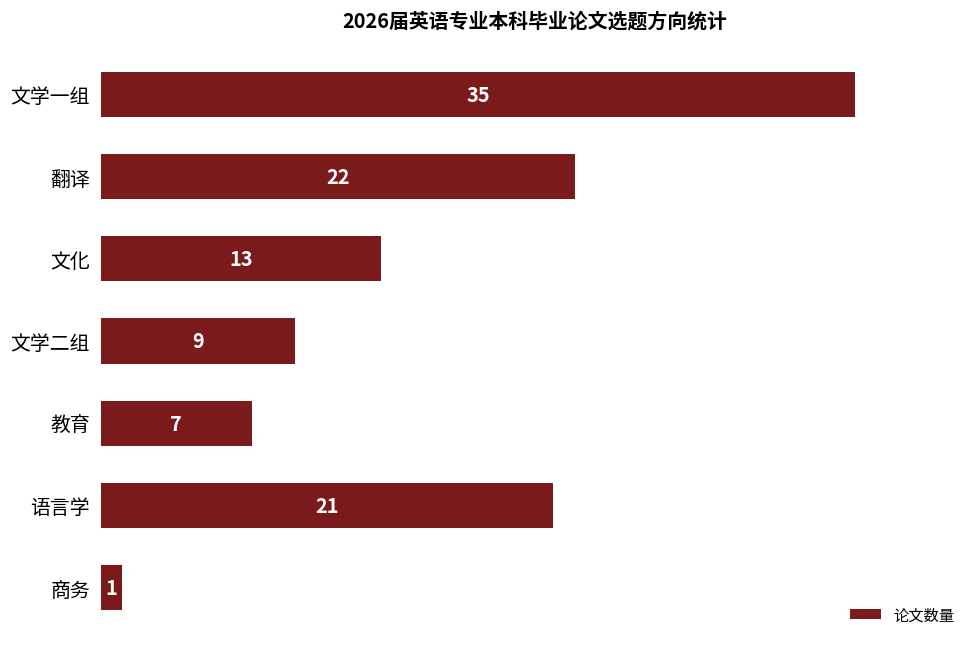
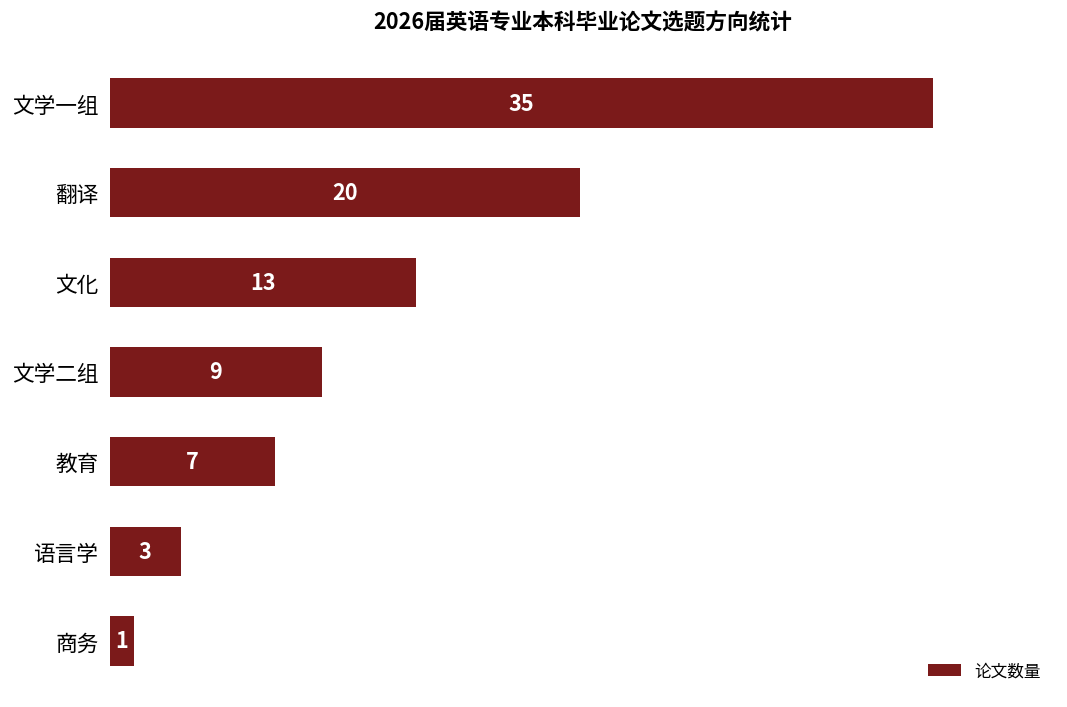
  {
    "文学一组": 35,
-   "翻译": 22,
+   "翻译": 20,
    "文化": 13,
    "文学二组": 9,
    "教育": 7,
-   "语言学": 21,
+   "语言学": 3,
    "商务": 1
  }
